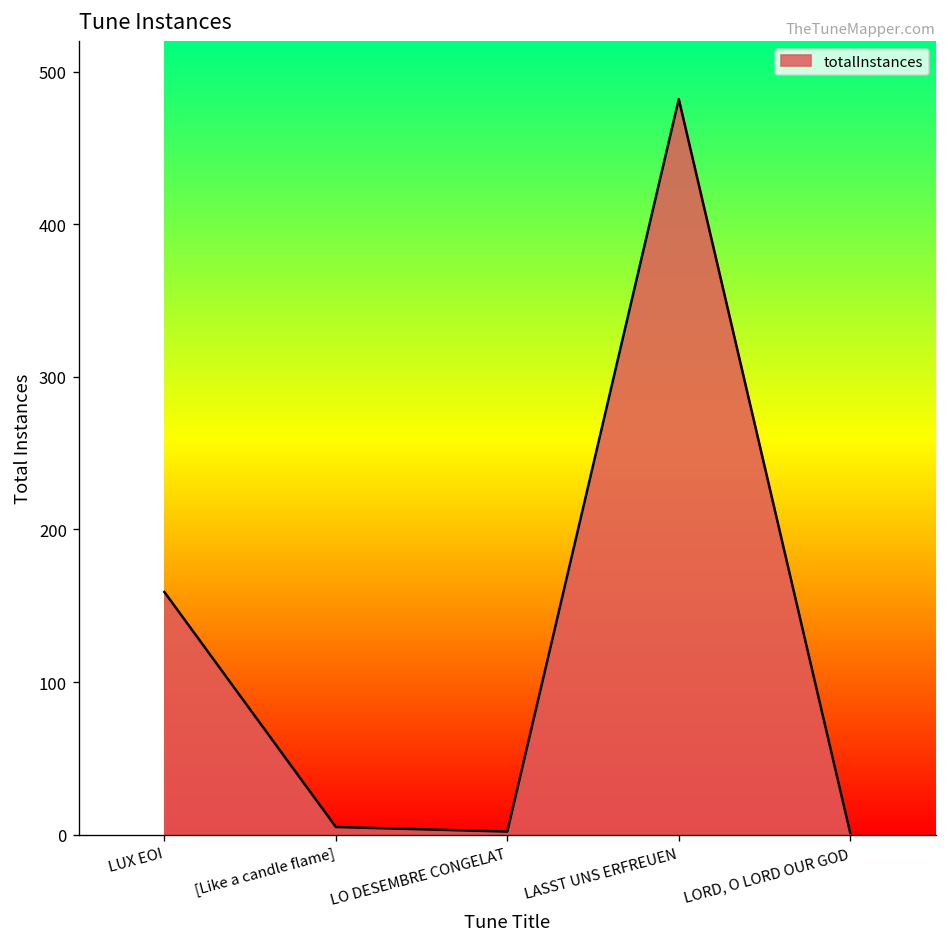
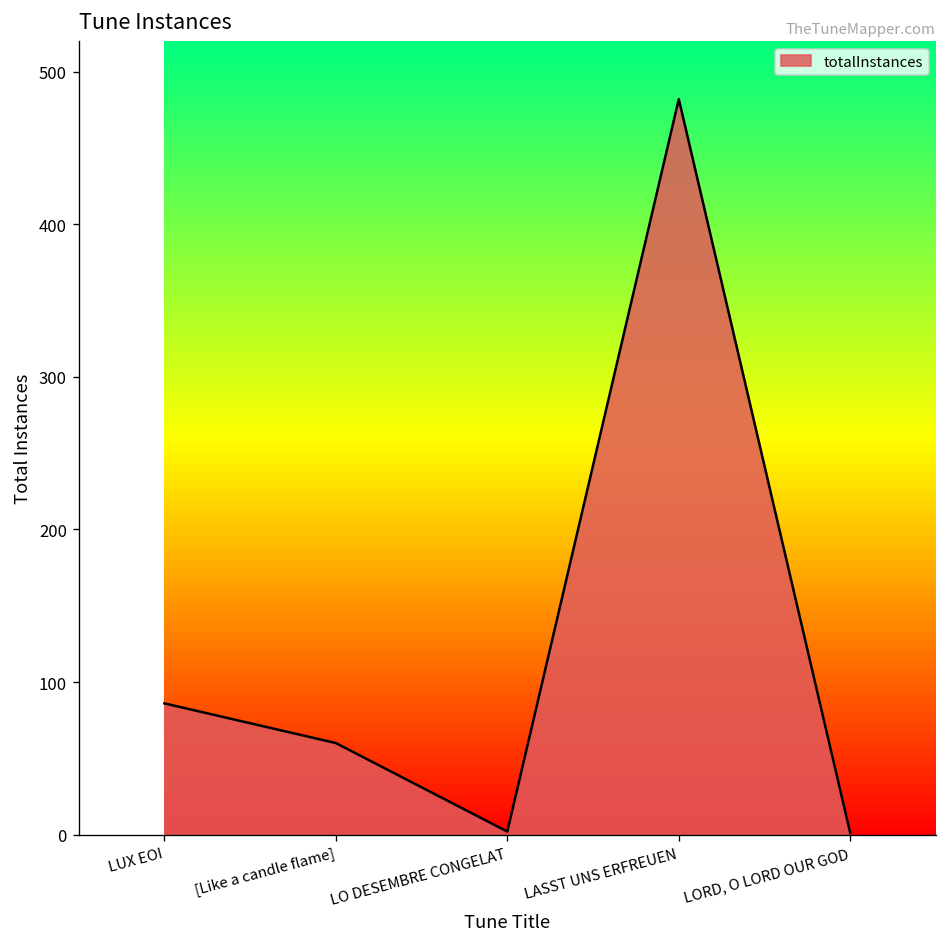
  {
-   "LUX EOI": 159,
-   "[Like a candle flame]": 5,
+   "LUX EOI": 86,
+   "[Like a candle flame]": 60,
    "LO DESEMBRE CONGELAT": 2,
    "LASST UNS ERFREUEN": 482,
    "LORD, O LORD OUR GOD": 1
  }
